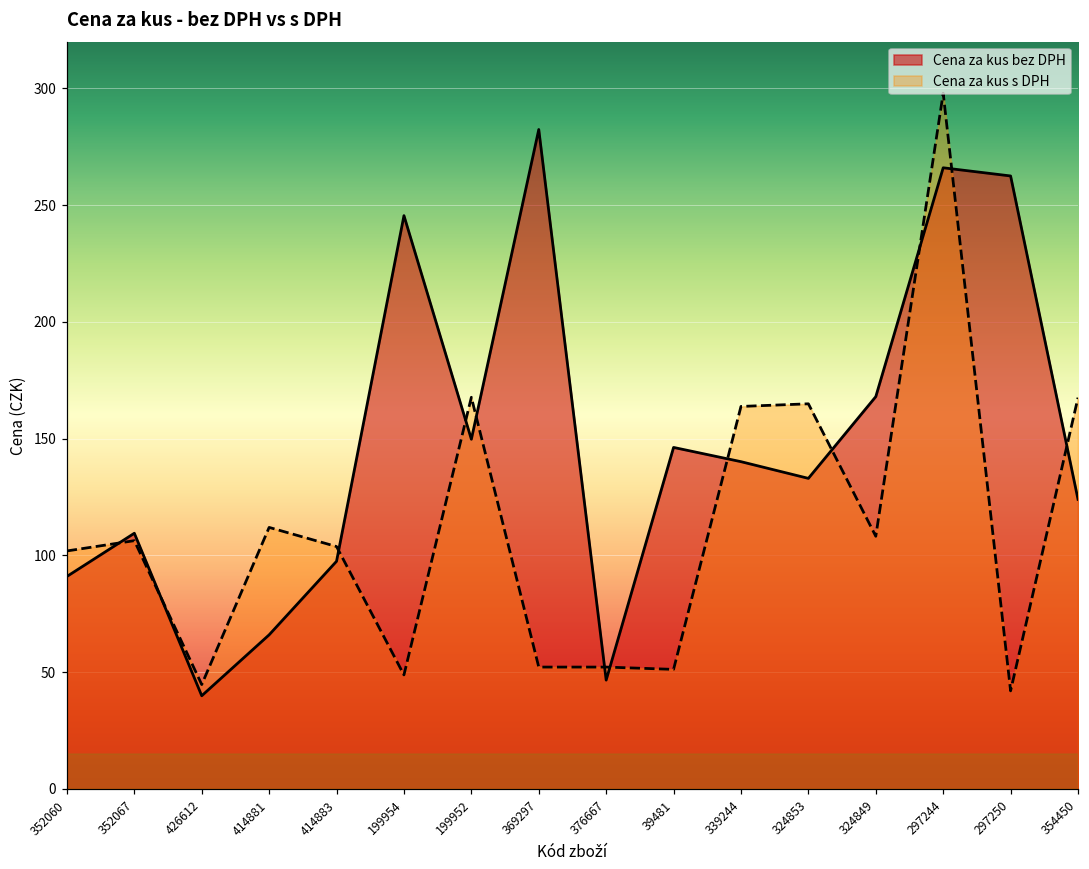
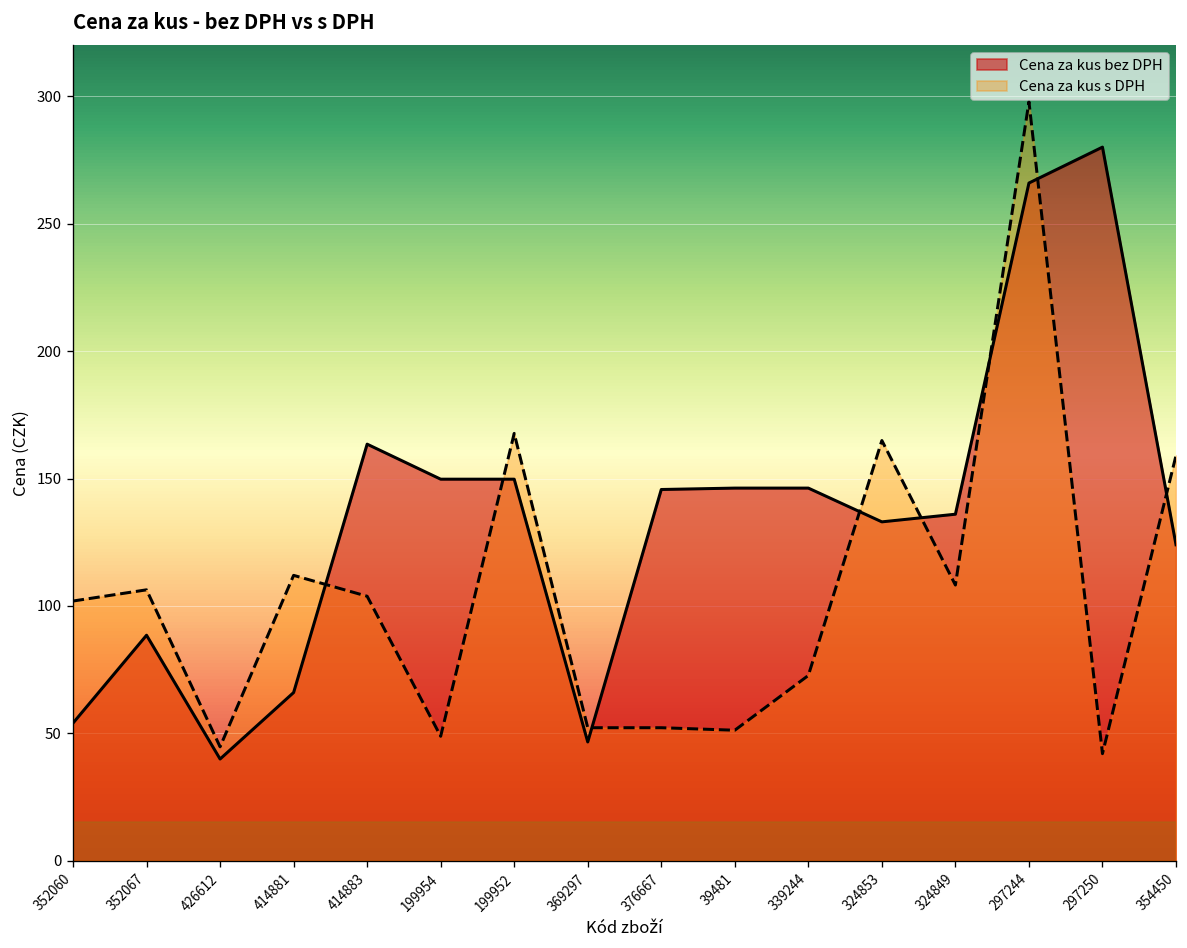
  {
    "Cena za kus bez DPH": {
-     "352060": 91,
-     "352067": 110,
+     "352060": 54,
+     "352067": 89,
      "426612": 40,
      "414881": 66,
-     "414883": 98,
-     "199954": 246,
+     "414883": 164,
+     "199954": 150,
      "199952": 150,
-     "369297": 282,
-     "376667": 47,
+     "369297": 47,
+     "376667": 146,
      "39481": 146,
-     "339244": 140,
+     "339244": 146,
      "324853": 133,
-     "324849": 168,
+     "324849": 136,
      "297244": 266,
-     "297250": 263,
+     "297250": 280,
      "354450": 124
    },
    "Cena za kus s DPH": {
      "352060": 102,
      "352067": 106,
      "426612": 45,
      "414881": 112,
      "414883": 104,
      "199954": 49,
      "199952": 168,
      "369297": 52,
      "376667": 52,
      "39481": 51,
-     "339244": 164,
+     "339244": 73,
      "324853": 165,
      "324849": 108,
      "297250": 42,
-     "354450": 168
+     "354450": 159
    }
  }
